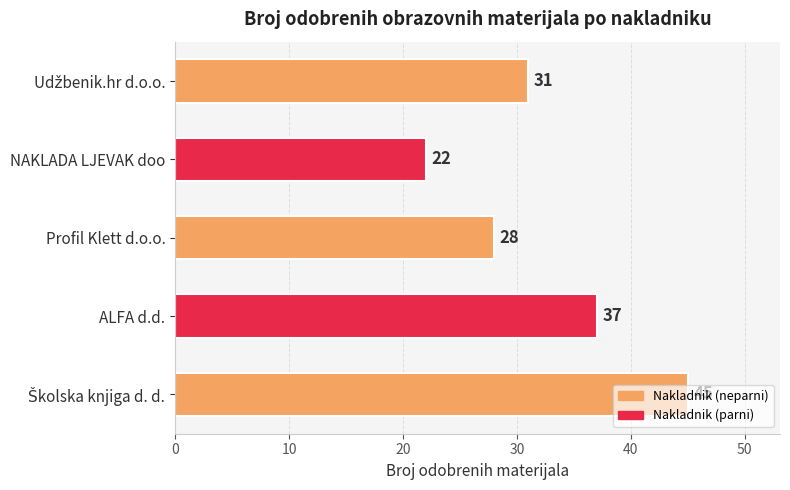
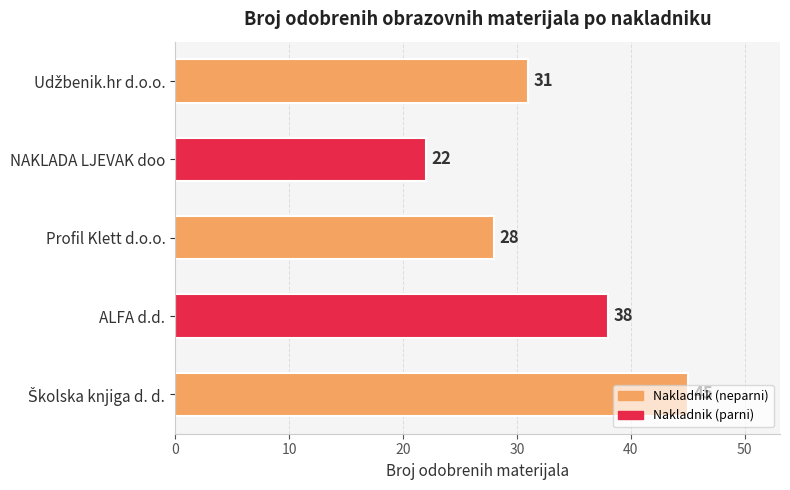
  {
    "Udžbenik.hr d.o.o.": 31,
    "NAKLADA LJEVAK doo": 22,
    "Profil Klett d.o.o.": 28,
-   "ALFA d.d.": 37
+   "ALFA d.d.": 38
  }
